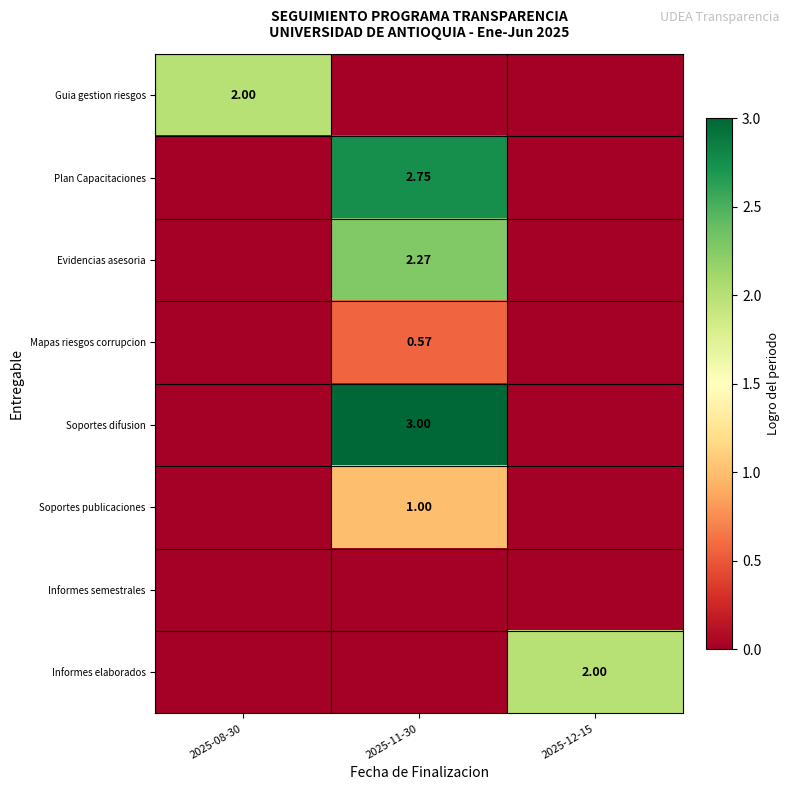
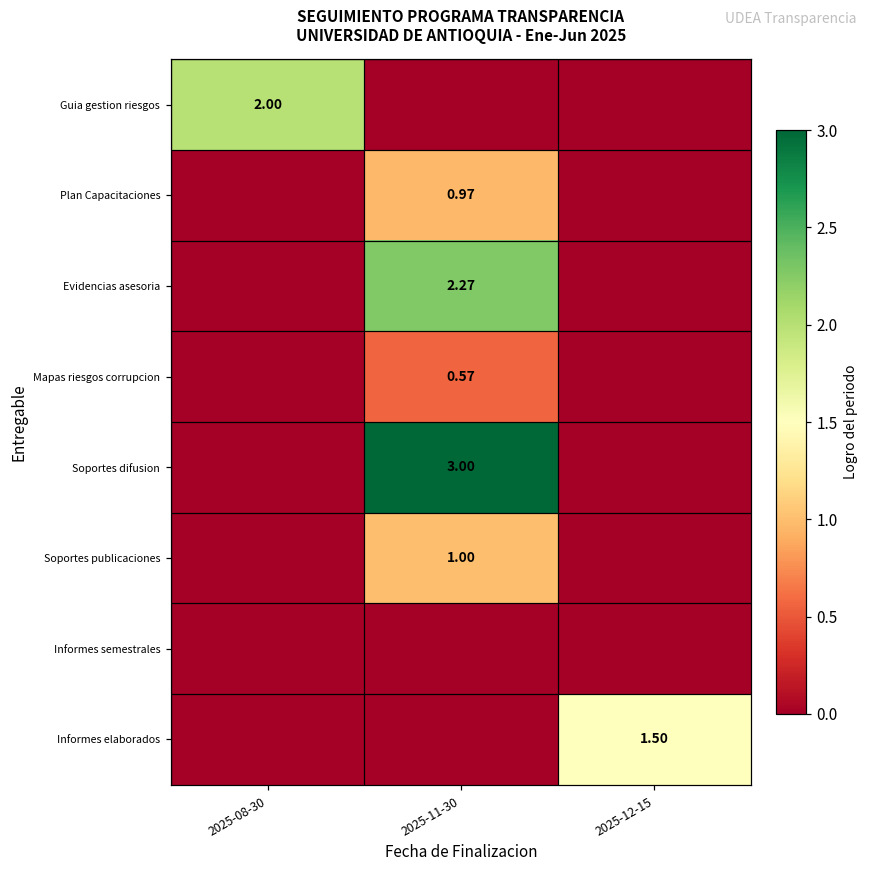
  {
    "Guia gestion riesgos": {
      "2025-08-30": 2.00
    },
    "Plan Capacitaciones": {
-     "2025-11-30": 2.75
+     "2025-11-30": 0.97
    },
    "Evidencias asesoria": {
      "2025-11-30": 2.27
    },
    "Mapas riesgos corrupcion": {
      "2025-11-30": 0.57
    },
    "Soportes difusion": {
      "2025-11-30": 3.00
    },
    "Soportes publicaciones": {
      "2025-11-30": 1.00
    },
    "Informes elaborados": {
-     "2025-12-15": 2.00
+     "2025-12-15": 1.50
    }
  }
